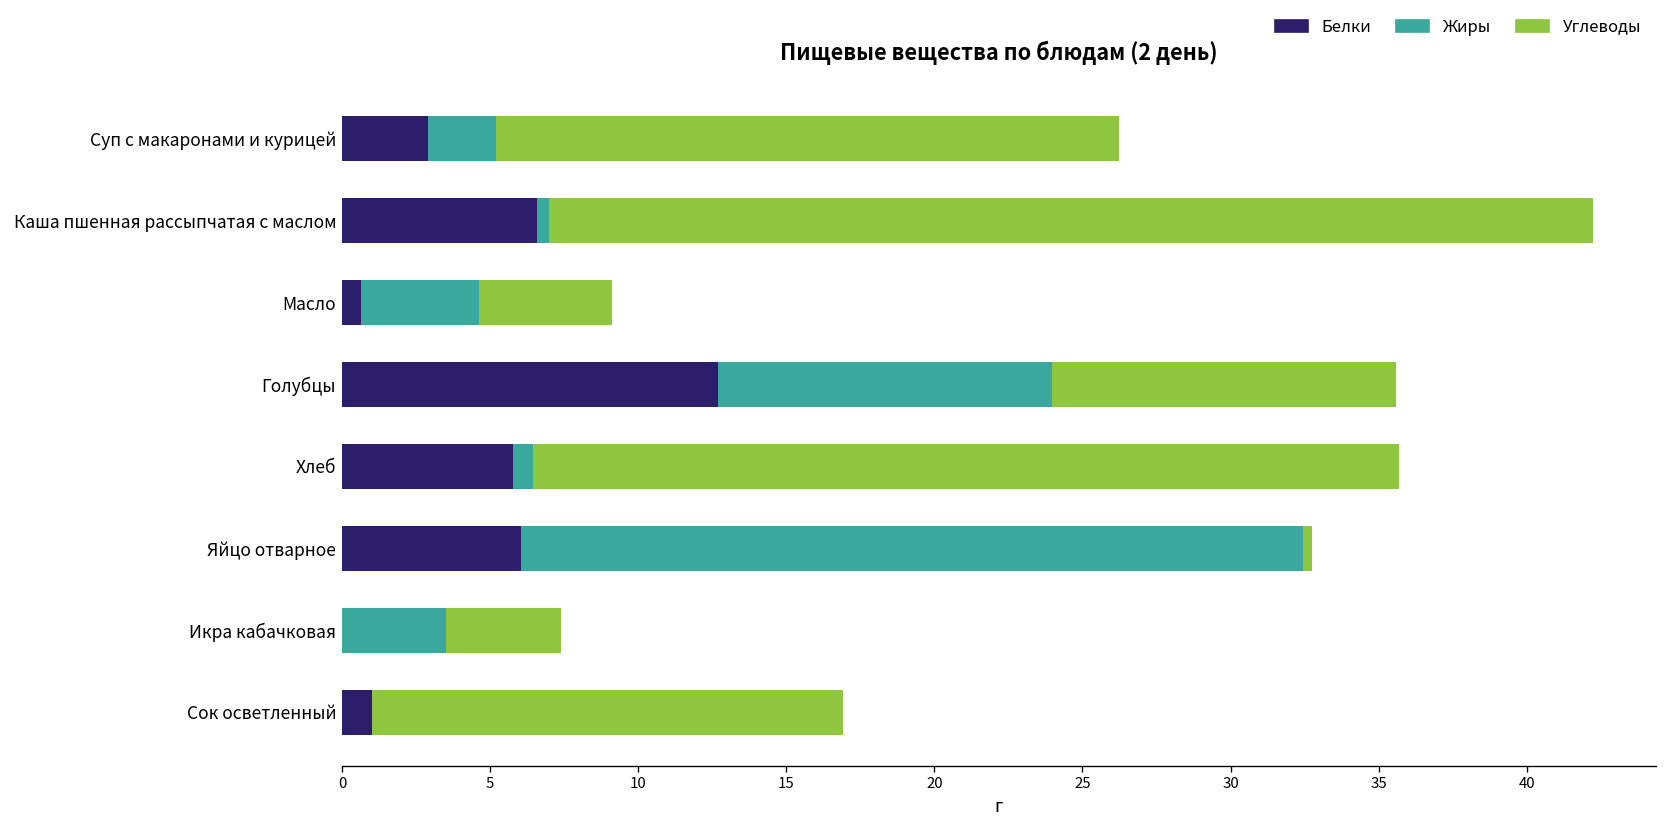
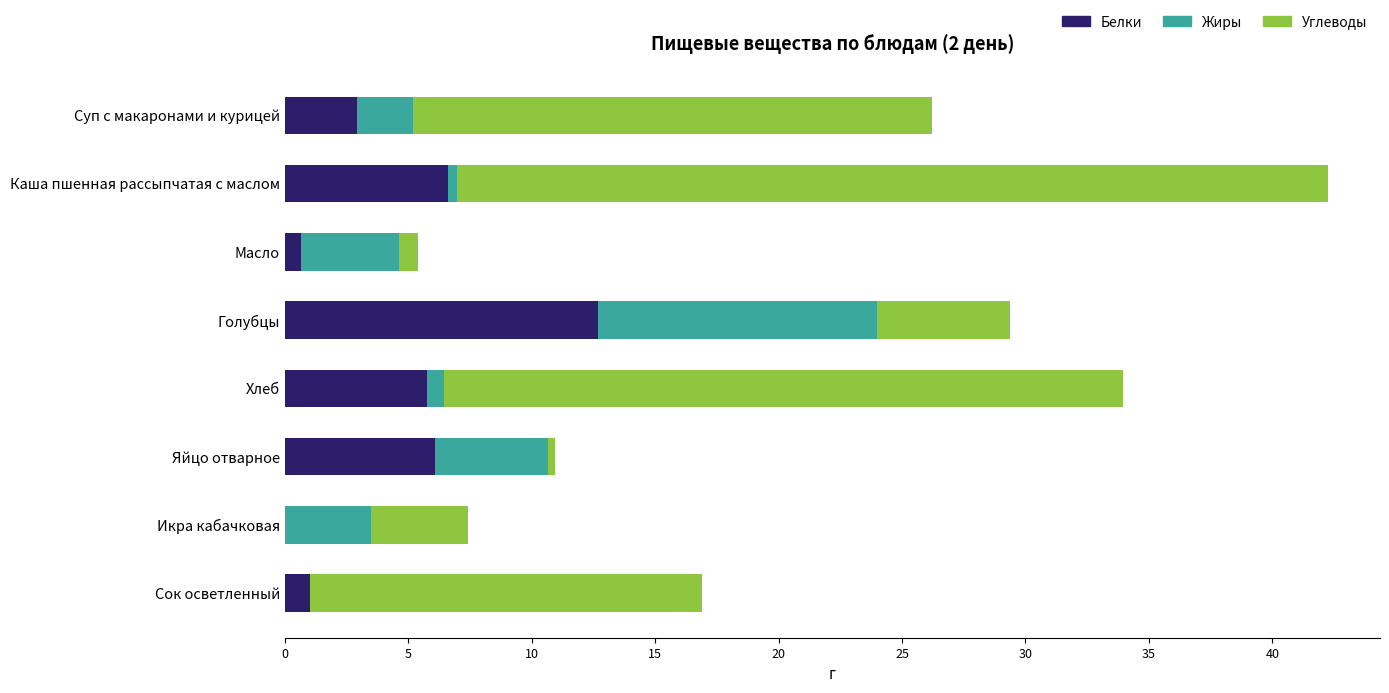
  {
    "Белки": {
      "Суп с макаронами и курицей": 2.9,
      "Каша пшенная рассыпчатая с маслом": 6.6,
      "Масло": 0.6,
      "Голубцы": 12.7,
      "Хлеб": 5.8,
      "Яйцо отварное": 6.1,
      "Икра кабачковая": 0.0,
      "Сок осветленный": 1.0
    },
    "Жиры": {
      "Суп с макаронами и курицей": 2.3,
      "Каша пшенная рассыпчатая с маслом": 0.4,
      "Масло": 4.0,
      "Голубцы": 11.3,
      "Хлеб": 0.7,
-     "Яйцо отварное": 26.4,
+     "Яйцо отварное": 4.6,
      "Икра кабачковая": 3.5,
      "Сок осветленный": 0.0
    },
    "Углеводы": {
      "Суп с макаронами и курицей": 21.0,
      "Каша пшенная рассыпчатая с маслом": 35.3,
-     "Масло": 4.5,
-     "Голубцы": 11.6,
-     "Хлеб": 29.2,
+     "Масло": 0.8,
+     "Голубцы": 5.4,
+     "Хлеб": 27.5,
      "Яйцо отварное": 0.3,
      "Икра кабачковая": 3.9,
      "Сок осветленный": 15.9
    }
  }
